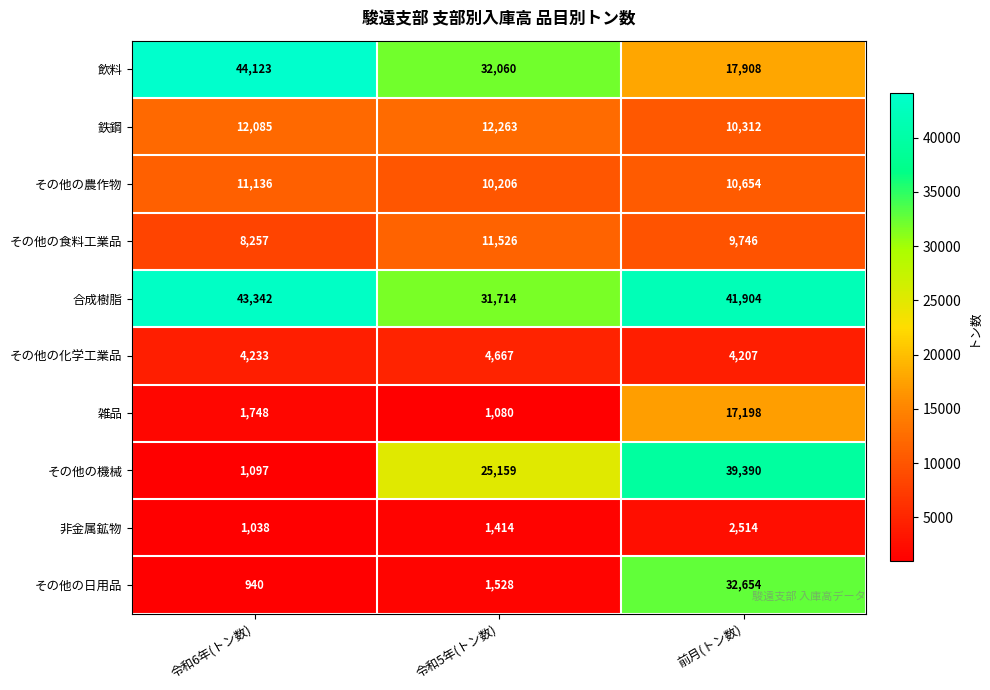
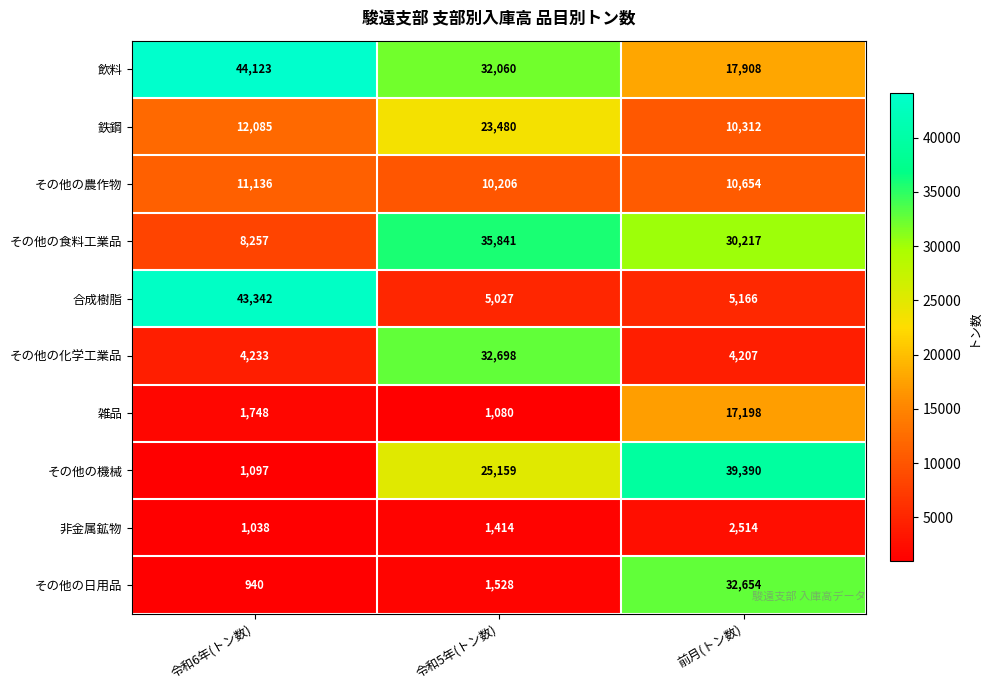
  {
    "飲料": {
      "令和6年(トン数)": "44,123",
      "令和5年(トン数)": "32,060",
      "前月(トン数)": "17,908"
    },
    "鉄鋼": {
      "令和6年(トン数)": "12,085",
-     "令和5年(トン数)": "12,263",
+     "令和5年(トン数)": "23,480",
      "前月(トン数)": "10,312"
    },
    "その他の農作物": {
      "令和6年(トン数)": "11,136",
      "令和5年(トン数)": "10,206",
      "前月(トン数)": "10,654"
    },
    "その他の食料工業品": {
      "令和6年(トン数)": "8,257",
-     "令和5年(トン数)": "11,526",
-     "前月(トン数)": "9,746"
+     "令和5年(トン数)": "35,841",
+     "前月(トン数)": "30,217"
    },
    "合成樹脂": {
      "令和6年(トン数)": "43,342",
-     "令和5年(トン数)": "31,714",
-     "前月(トン数)": "41,904"
+     "令和5年(トン数)": "5,027",
+     "前月(トン数)": "5,166"
    },
    "その他の化学工業品": {
      "令和6年(トン数)": "4,233",
-     "令和5年(トン数)": "4,667",
+     "令和5年(トン数)": "32,698",
      "前月(トン数)": "4,207"
    },
    "雑品": {
      "令和6年(トン数)": "1,748",
      "令和5年(トン数)": "1,080",
      "前月(トン数)": "17,198"
    },
    "その他の機械": {
      "令和6年(トン数)": "1,097",
      "令和5年(トン数)": "25,159",
      "前月(トン数)": "39,390"
    },
    "非金属鉱物": {
      "令和6年(トン数)": "1,038",
      "令和5年(トン数)": "1,414",
      "前月(トン数)": "2,514"
    },
    "その他の日用品": {
      "令和6年(トン数)": "940",
      "令和5年(トン数)": "1,528"
    }
  }
